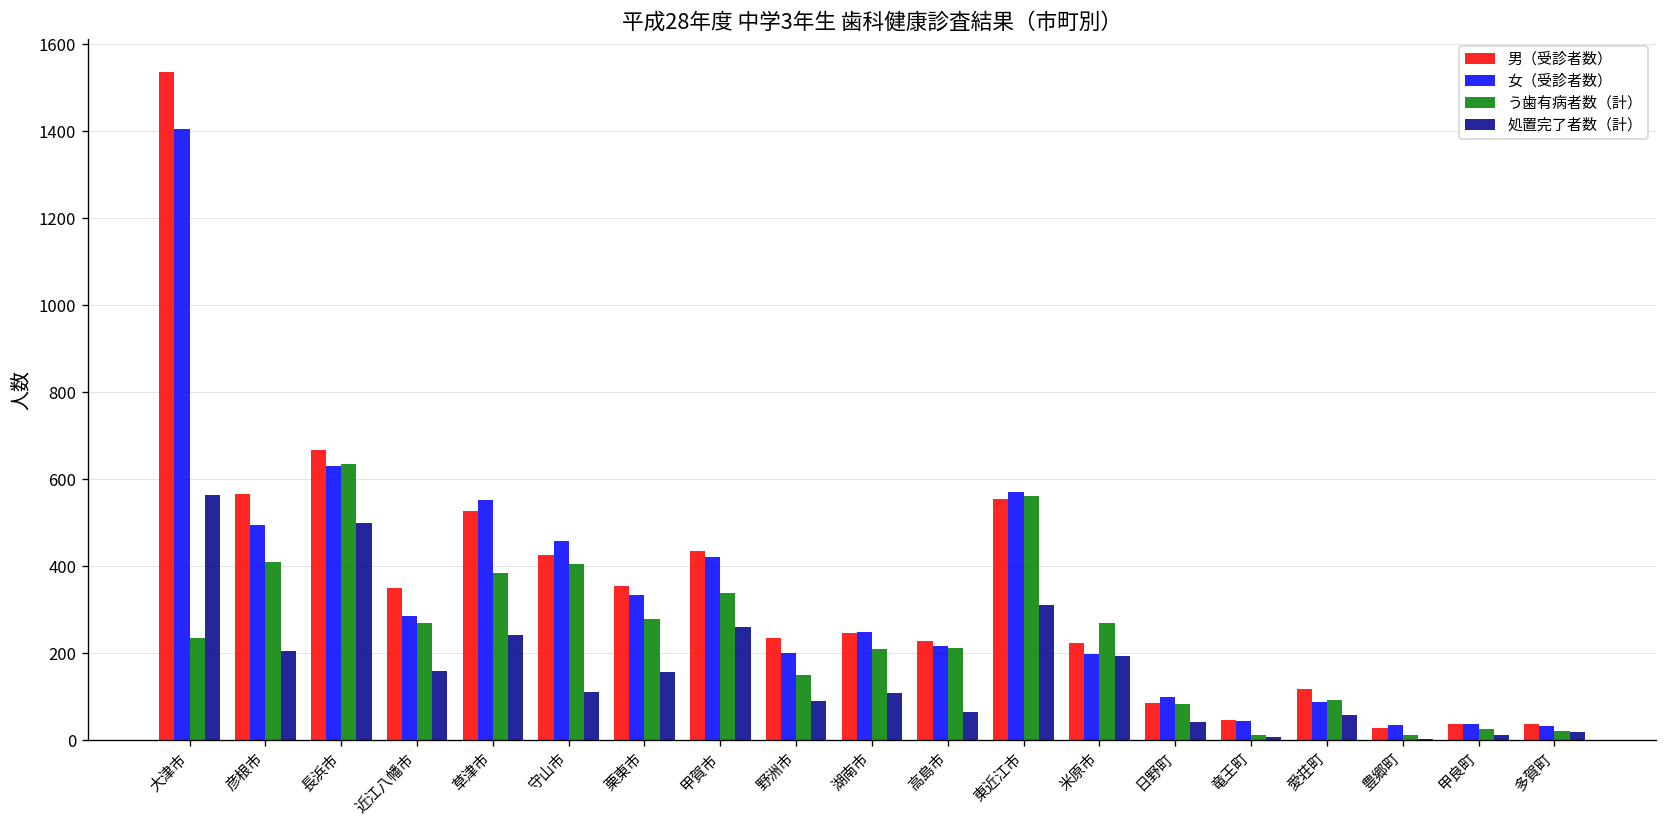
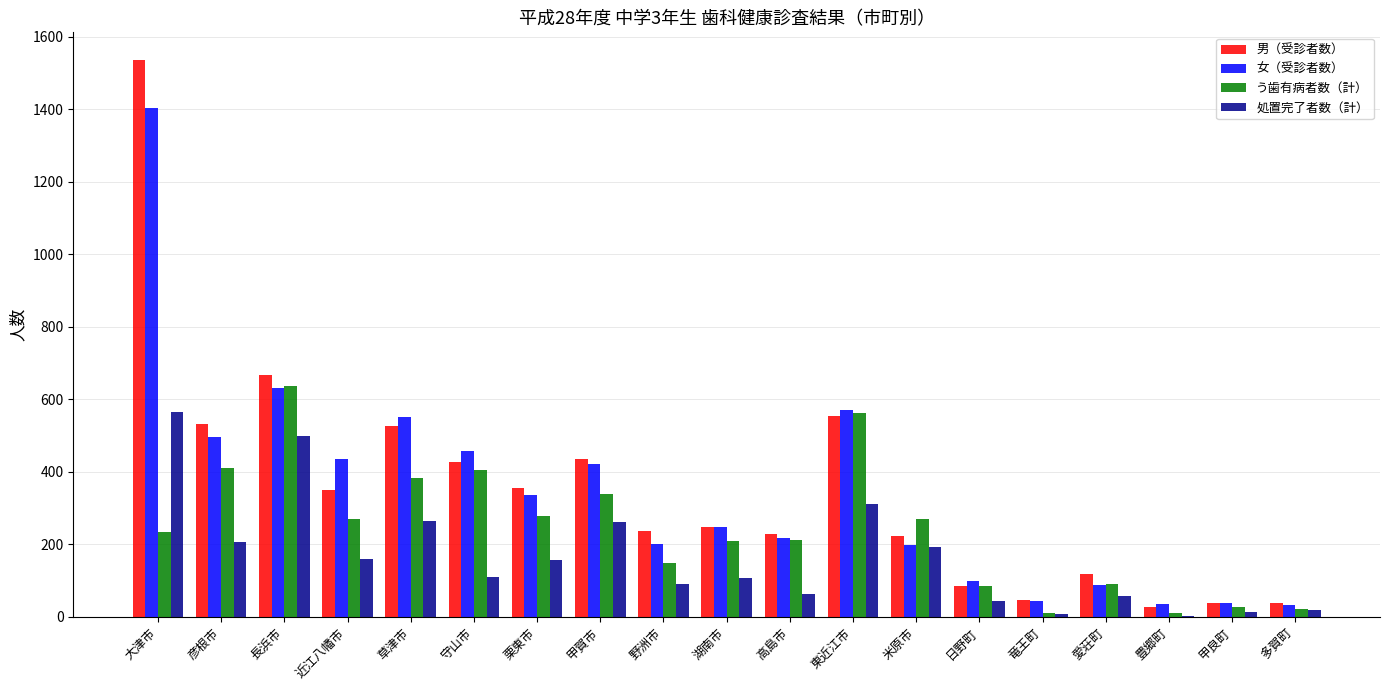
  {
    "男（受診者数）": {
      "大津市": 1540,
-     "彦根市": 570,
+     "彦根市": 530,
      "長浜市": 670,
      "近江八幡市": 350,
      "草津市": 530,
      "守山市": 430,
      "栗東市": 360,
      "甲賀市": 440,
      "野洲市": 240,
      "湖南市": 250,
      "高島市": 230,
      "東近江市": 560,
      "米原市": 220,
      "日野町": 90,
      "竜王町": 50,
      "愛荘町": 120,
      "豊郷町": 30,
      "甲良町": 40,
      "多賀町": 40
    },
    "女（受診者数）": {
      "大津市": 1410,
      "彦根市": 500,
      "長浜市": 630,
-     "近江八幡市": 290,
+     "近江八幡市": 440,
      "草津市": 550,
      "守山市": 460,
      "栗東市": 340,
      "甲賀市": 420,
      "野洲市": 200,
      "湖南市": 250,
      "高島市": 220,
      "東近江市": 570,
      "米原市": 200,
      "日野町": 100,
      "竜王町": 50,
      "愛荘町": 90,
      "豊郷町": 40,
      "甲良町": 40,
      "多賀町": 30
    },
    "う歯有病者数（計）": {
      "大津市": 230,
      "彦根市": 410,
      "長浜市": 640,
      "近江八幡市": 270,
      "草津市": 380,
      "守山市": 410,
      "栗東市": 280,
      "甲賀市": 340,
      "野洲市": 150,
      "湖南市": 210,
      "高島市": 210,
      "東近江市": 560,
      "米原市": 270,
      "日野町": 80,
      "竜王町": 10,
      "愛荘町": 90,
      "豊郷町": 10,
      "甲良町": 30,
      "多賀町": 20
    },
    "処置完了者数（計）": {
      "大津市": 570,
      "彦根市": 210,
      "長浜市": 500,
      "近江八幡市": 160,
-     "草津市": 240,
+     "草津市": 270,
      "守山市": 110,
      "栗東市": 160,
      "甲賀市": 260,
      "野洲市": 90,
      "湖南市": 110,
      "高島市": 60,
      "東近江市": 310,
      "米原市": 190,
      "日野町": 40,
      "竜王町": 10,
      "愛荘町": 60,
      "甲良町": 10,
      "多賀町": 20
    }
  }
